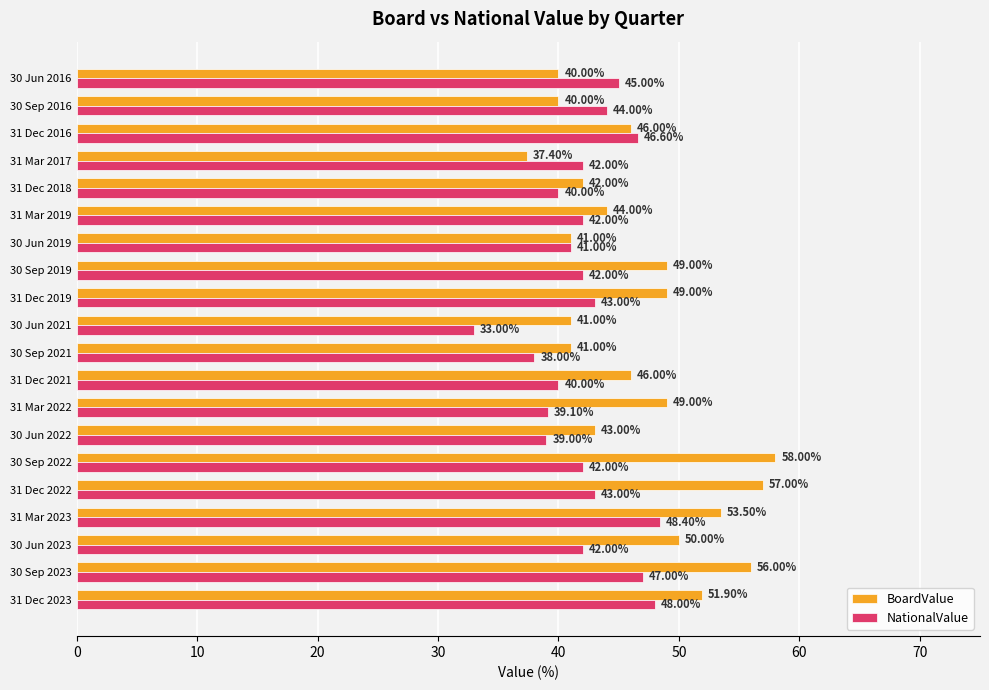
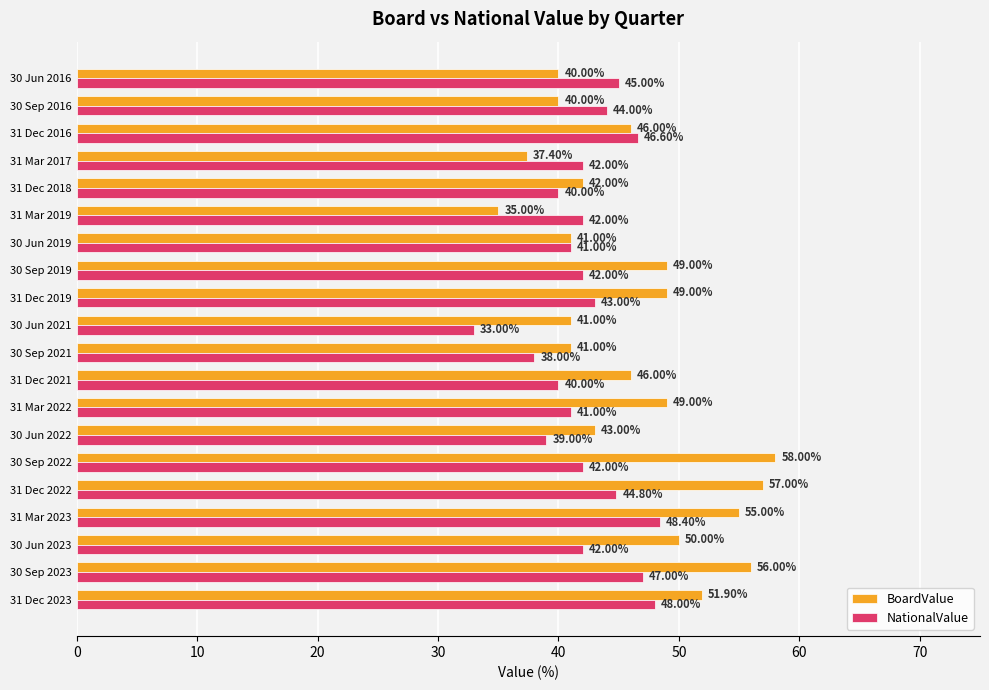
  {
    "BoardValue": {
      "30 Jun 2016": "40.00%",
      "30 Sep 2016": "40.00%",
      "31 Mar 2017": "37.40%",
      "31 Dec 2018": "42.00%",
-     "31 Mar 2019": "44.00%",
+     "31 Mar 2019": "35.00%",
      "30 Sep 2019": "49.00%",
      "31 Dec 2019": "49.00%",
      "30 Jun 2021": "41.00%",
      "30 Sep 2021": "41.00%",
      "31 Dec 2021": "46.00%",
      "31 Mar 2022": "49.00%",
      "30 Jun 2022": "43.00%",
      "30 Sep 2022": "58.00%",
      "31 Dec 2022": "57.00%",
-     "31 Mar 2023": "53.50%",
+     "31 Mar 2023": "55.00%",
      "30 Jun 2023": "50.00%",
      "30 Sep 2023": "56.00%",
      "31 Dec 2023": "51.90%"
    },
    "NationalValue": {
      "30 Jun 2016": "45.00%",
      "30 Sep 2016": "44.00%",
      "31 Mar 2017": "42.00%",
      "31 Dec 2018": "40.00%",
      "31 Mar 2019": "42.00%",
      "30 Sep 2019": "42.00%",
      "31 Dec 2019": "43.00%",
      "30 Jun 2021": "33.00%",
      "30 Sep 2021": "38.00%",
      "31 Dec 2021": "40.00%",
-     "31 Mar 2022": "39.10%",
+     "31 Mar 2022": "41.00%",
      "30 Jun 2022": "39.00%",
      "30 Sep 2022": "42.00%",
-     "31 Dec 2022": "43.00%",
+     "31 Dec 2022": "44.80%",
      "31 Mar 2023": "48.40%",
      "30 Jun 2023": "42.00%",
      "30 Sep 2023": "47.00%",
      "31 Dec 2023": "48.00%"
    }
  }
